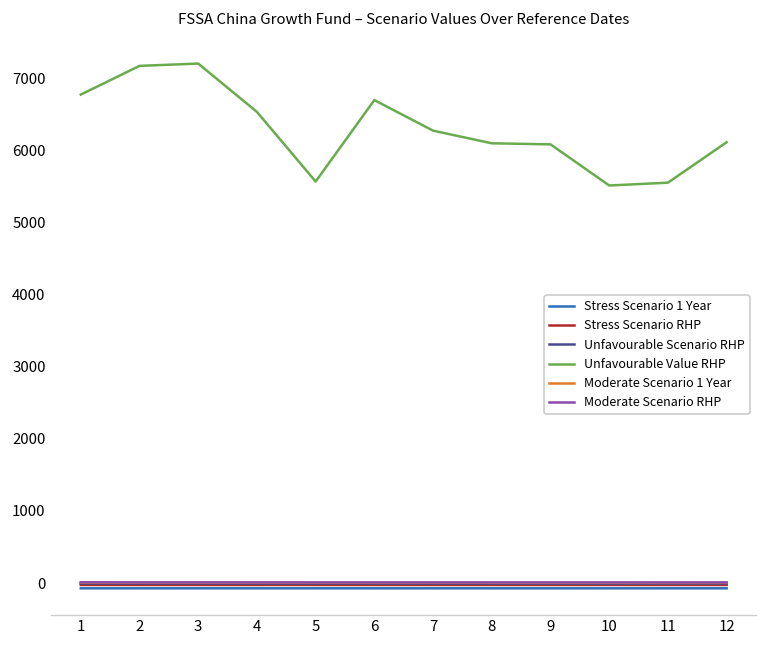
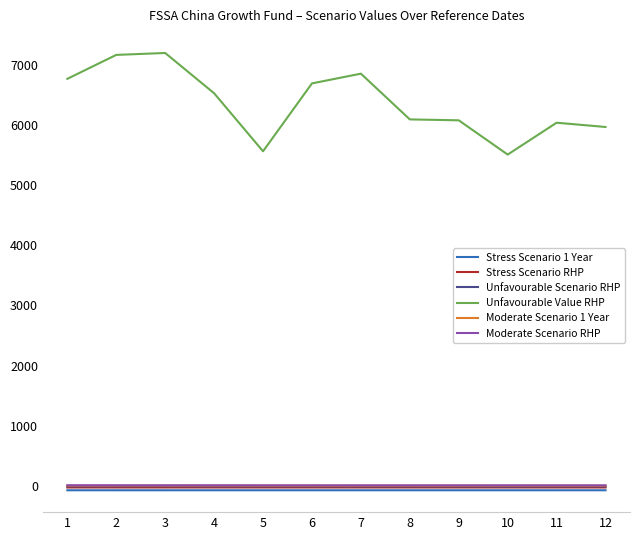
  {
    "Stress Scenario 1 Year": {
      "1": -100,
      "2": -100,
      "3": -100,
      "4": -100,
      "5": -100,
      "6": -100,
      "7": -100,
      "8": -100,
      "9": -100,
      "10": -100,
      "11": -100,
      "12": -100
    },
    "Unfavourable Value RHP": {
      "1": 6800,
      "2": 7200,
      "3": 7200,
      "4": 6500,
      "5": 5600,
      "6": 6700,
-     "7": 6300,
+     "7": 6900,
      "8": 6100,
      "9": 6100,
      "10": 5500,
-     "11": 5500,
-     "12": 6100
+     "11": 6000,
+     "12": 6000
    }
  }
